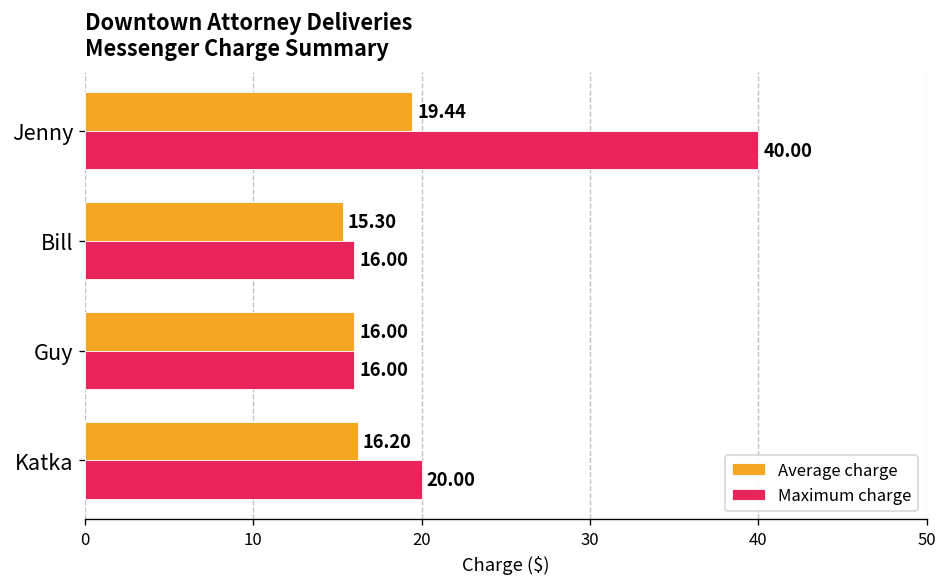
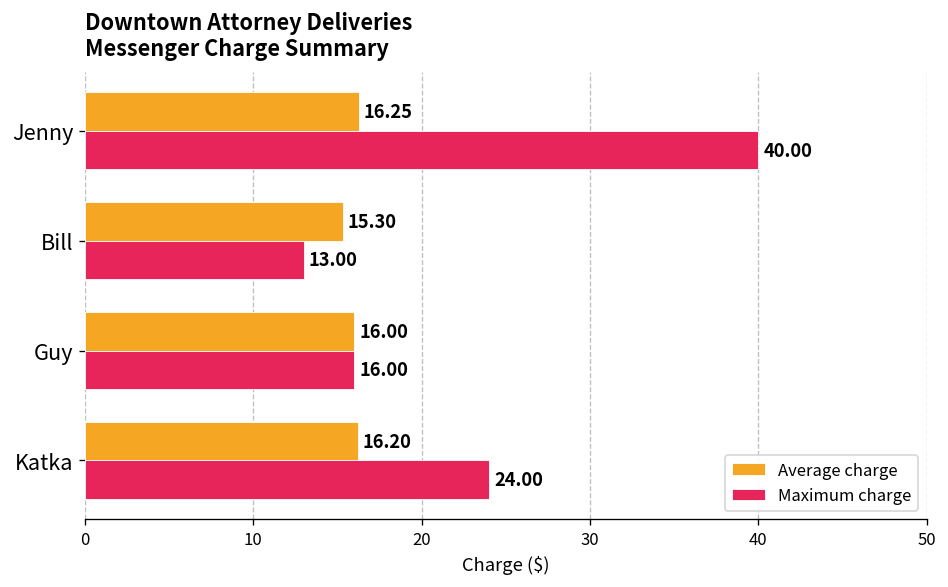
  {
    "Average charge": {
-     "Jenny": 19.44,
+     "Jenny": 16.25,
      "Bill": 15.30,
      "Guy": 16.00,
      "Katka": 16.20
    },
    "Maximum charge": {
      "Jenny": 40.00,
-     "Bill": 16.00,
+     "Bill": 13.00,
      "Guy": 16.00,
-     "Katka": 20.00
+     "Katka": 24.00
    }
  }
